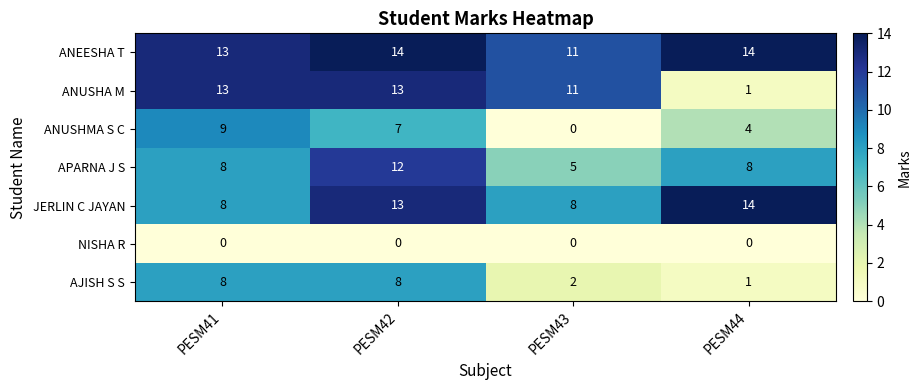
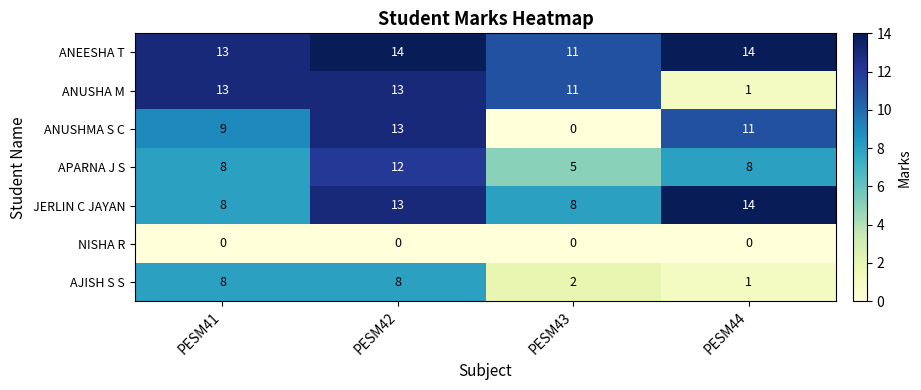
  {
    "ANEESHA T": {
      "PESM41": 13,
      "PESM42": 14,
      "PESM43": 11,
      "PESM44": 14
    },
    "ANUSHA M": {
      "PESM41": 13,
      "PESM42": 13,
      "PESM43": 11,
      "PESM44": 1
    },
    "ANUSHMA S C": {
      "PESM41": 9,
-     "PESM42": 7,
+     "PESM42": 13,
      "PESM43": 0,
-     "PESM44": 4
+     "PESM44": 11
    },
    "APARNA J S": {
      "PESM41": 8,
      "PESM42": 12,
      "PESM43": 5,
      "PESM44": 8
    },
    "JERLIN C JAYAN": {
      "PESM41": 8,
      "PESM42": 13,
      "PESM43": 8,
      "PESM44": 14
    },
    "NISHA R": {
      "PESM41": 0,
      "PESM42": 0,
      "PESM43": 0,
      "PESM44": 0
    },
    "AJISH S S": {
      "PESM41": 8,
      "PESM42": 8,
      "PESM43": 2,
      "PESM44": 1
    }
  }
